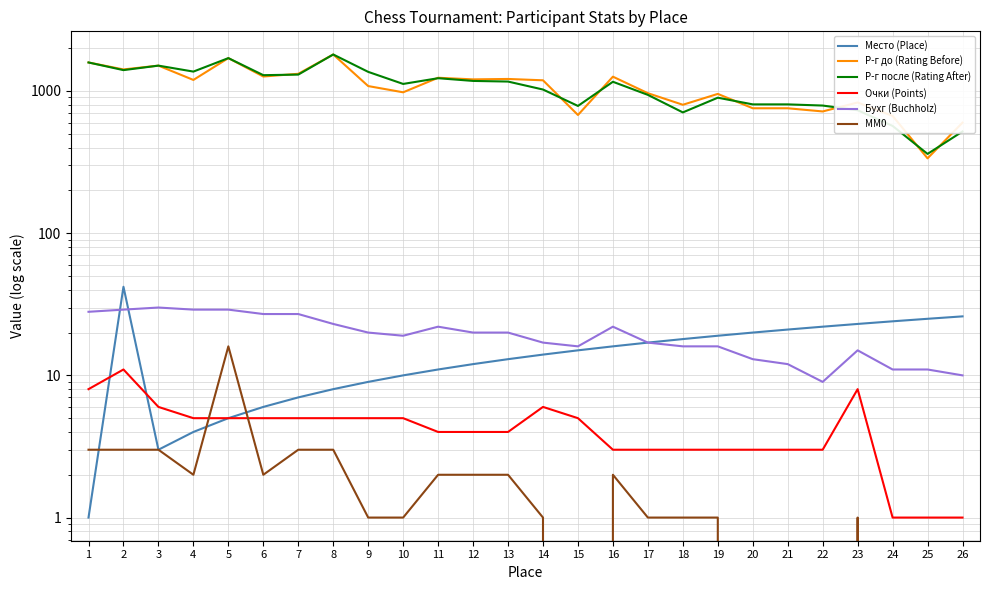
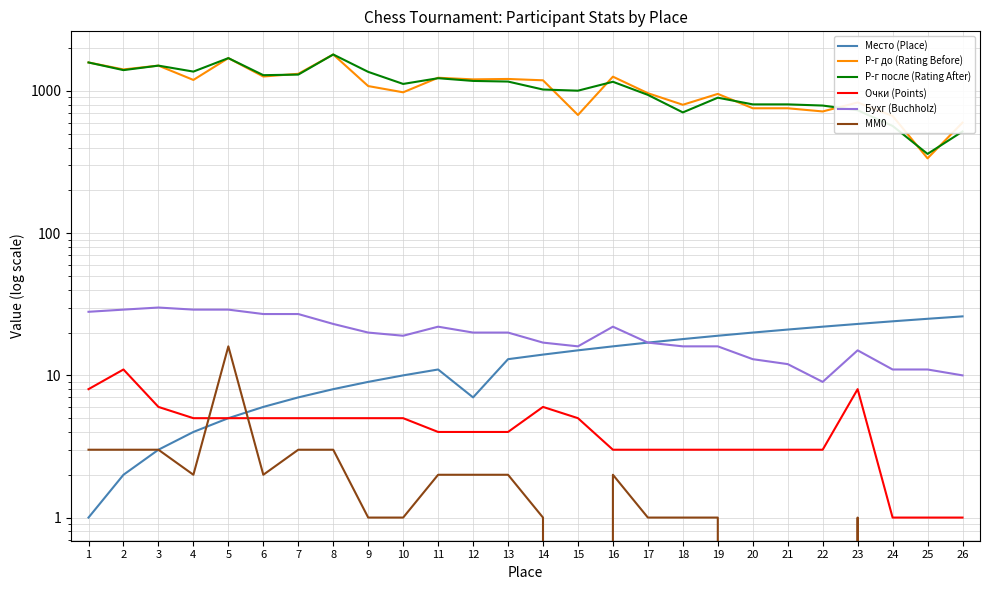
  {
    "Место (Place)": {
      "1": 1,
-     "2": 42,
+     "2": 2,
      "4": 4,
      "6": 6,
      "7": 7,
      "8": 8,
      "9": 9,
      "10": 10,
      "11": 11,
-     "12": 12,
+     "12": 7,
      "13": 13,
      "14": 14,
      "15": 15,
      "16": 16,
      "18": 18,
      "19": 19,
      "20": 20,
      "21": 21,
      "22": 22,
      "23": 23,
      "24": 24,
      "25": 25,
      "26": 26
    },
    "Р-г до (Rating Before)": {
      "4": 1200,
      "9": 1100,
      "10": 1000,
      "13": 1200,
      "14": 1200,
      "15": 700,
      "16": 1300,
      "18": 800,
      "19": 1000,
      "20": 800,
      "21": 800,
      "22": 700,
      "25": 340
    },
    "Р-г после (Rating After)": {
      "4": 1400,
      "9": 1400,
      "10": 1100,
      "13": 1200,
      "14": 1000,
-     "15": 800,
+     "15": 1000,
      "16": 1200,
      "18": 700,
      "19": 900,
      "20": 800,
      "21": 800,
      "22": 800,
      "25": 360
    },
    "Очки (Points)": {
      "1": 8,
      "2": 11,
      "3": 6,
      "4": 5,
      "6": 5,
      "7": 5,
      "8": 5,
      "9": 5,
      "10": 5,
      "11": 4,
      "12": 4,
      "13": 4,
      "14": 6,
      "15": 5,
      "16": 3,
      "17": 3,
      "18": 3,
      "19": 3,
      "20": 3,
      "21": 3,
      "22": 3,
      "23": 8,
      "24": 1,
      "25": 1,
      "26": 1
    },
    "Бухг (Buchholz)": {
      "1": 28,
      "2": 29,
      "3": 30,
      "4": 29,
      "5": 29,
      "6": 27,
      "7": 27,
      "8": 23,
      "9": 20,
      "10": 19,
      "11": 22,
      "12": 20,
      "13": 20,
      "14": 17,
      "15": 16,
      "16": 22,
      "18": 16,
      "19": 16,
      "20": 13,
      "21": 12,
      "22": 9,
      "23": 15,
      "24": 11,
      "25": 11,
      "26": 10
    },
    "MM0": {
      "1": 3,
      "2": 3,
      "4": 2,
      "5": 16,
      "6": 2,
      "7": 3,
      "8": 3,
      "9": 1,
      "10": 1,
      "11": 2,
      "12": 2,
      "13": 2,
      "14": 1,
      "16": 2,
      "17": 1,
      "18": 1,
      "19": 1,
      "23": 1
    }
  }
